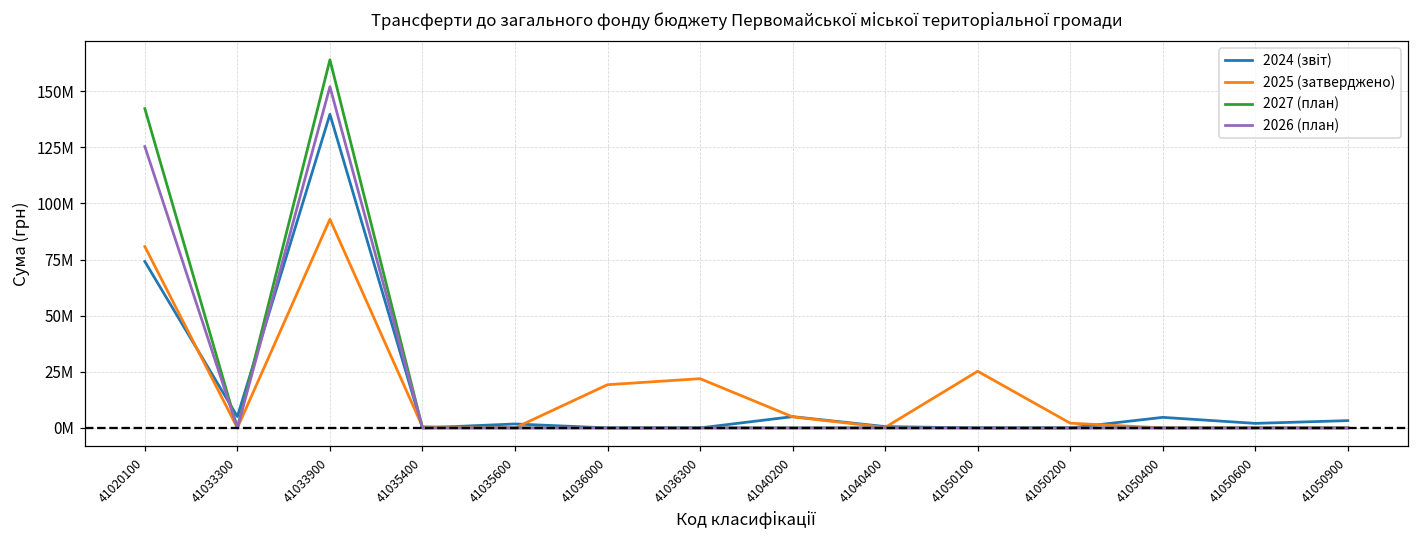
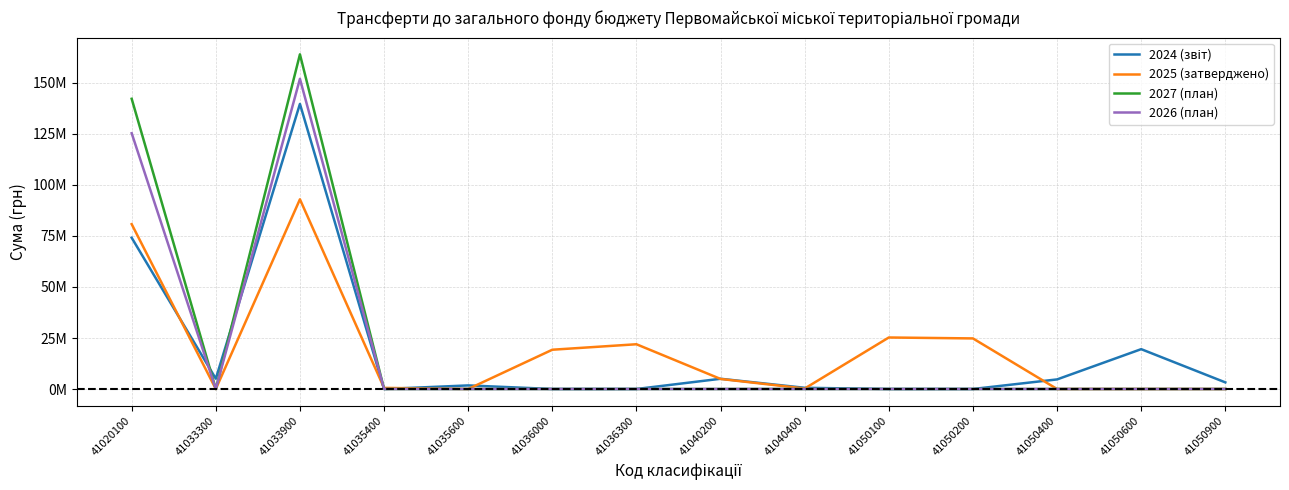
  {
    "2024 (звіт)": {
      "41020100": 74000000,
      "41033300": 5000000,
      "41033900": 140000000,
      "41035600": 2000000,
      "41050400": 5000000,
-     "41050600": 2000000,
+     "41050600": 20000000,
      "41050900": 3000000
    },
    "2025 (затверджено)": {
      "41020100": 81000000,
      "41033900": 93000000,
      "41036000": 19000000,
      "41036300": 22000000,
      "41050100": 25000000,
-     "41050200": 2000000
+     "41050200": 25000000
    },
    "2027 (план)": {
      "41020100": 142000000,
      "41033900": 164000000
    },
    "2026 (план)": {
      "41020100": 125000000,
      "41033900": 152000000
    }
  }
